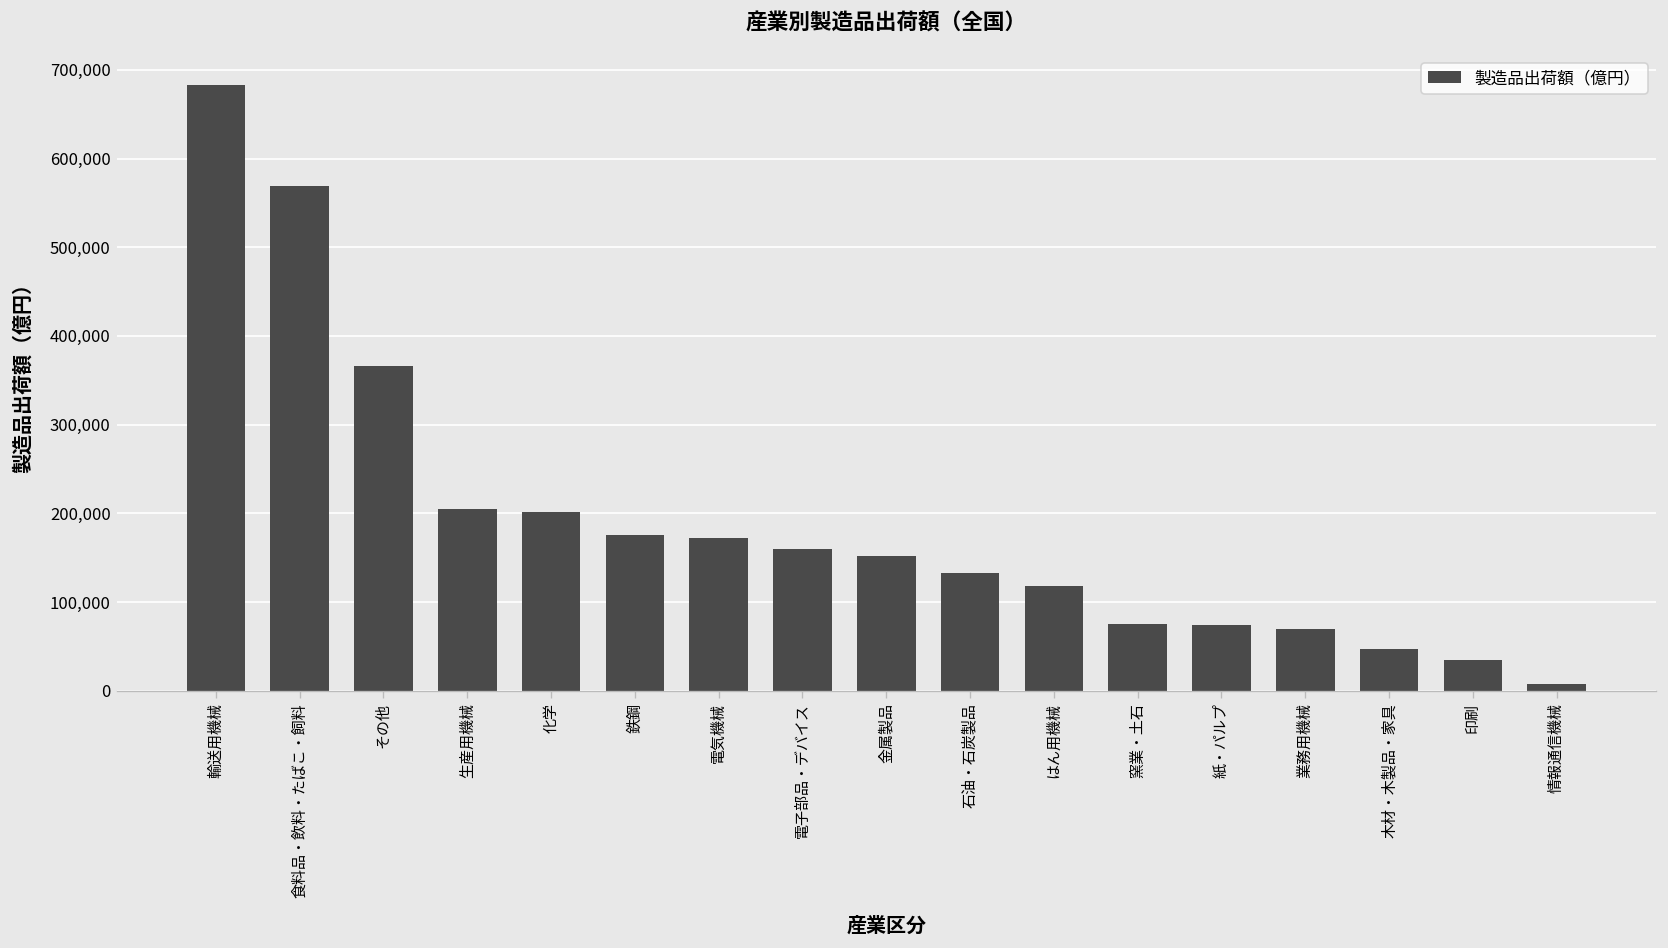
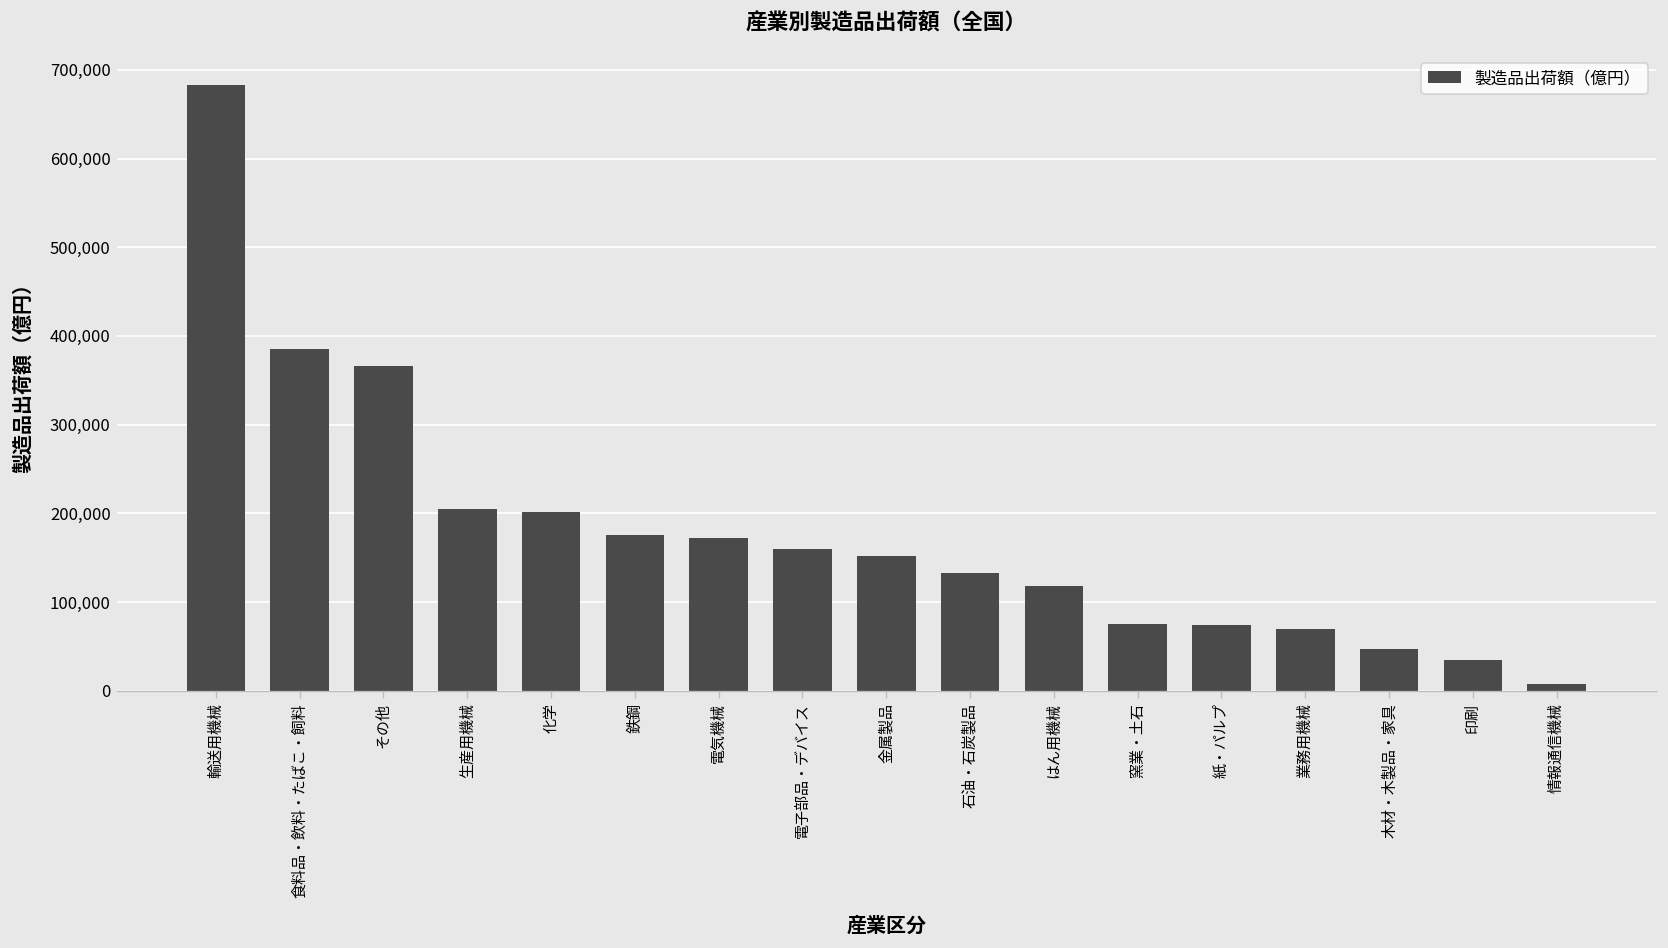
  {
    "輸送用機械": "680,000",
-   "食料品・飲料・たばこ・飼料": "570,000",
+   "食料品・飲料・たばこ・飼料": "390,000",
    "その他": "370,000",
    "生産用機械": "210,000",
    "化学": "200,000",
    "鉄鋼": "180,000",
    "電気機械": "170,000",
    "電子部品・デバイス": "160,000",
    "金属製品": "150,000",
    "石油・石炭製品": "130,000",
    "はん用機械": "120,000",
    "窯業・土石": "80,000",
    "紙・パルプ": "70,000",
    "業務用機械": "70,000",
    "木材・木製品・家具": "50,000",
    "印刷": "30,000",
    "情報通信機械": "10,000"
  }
